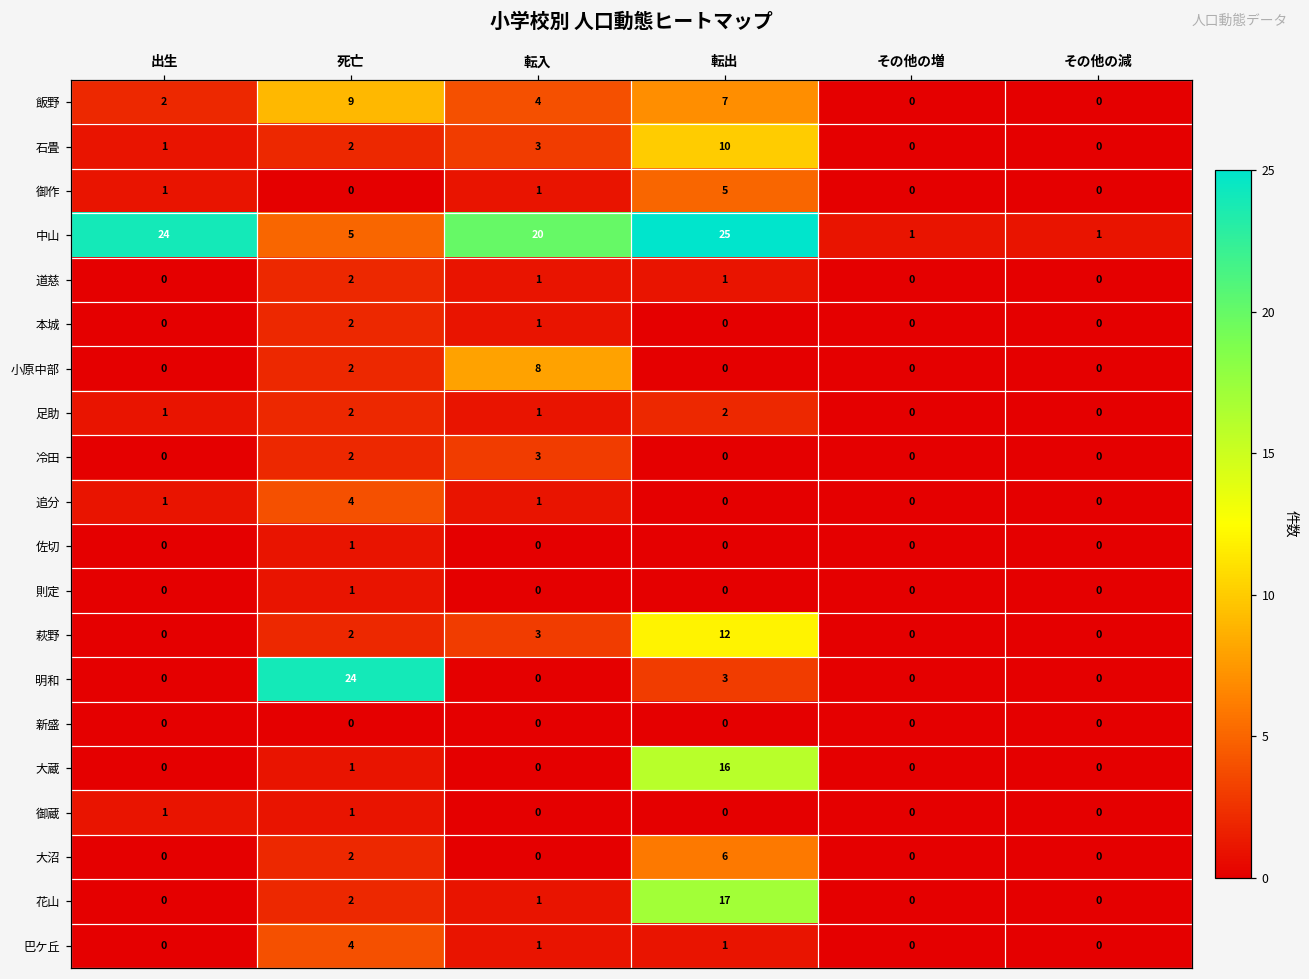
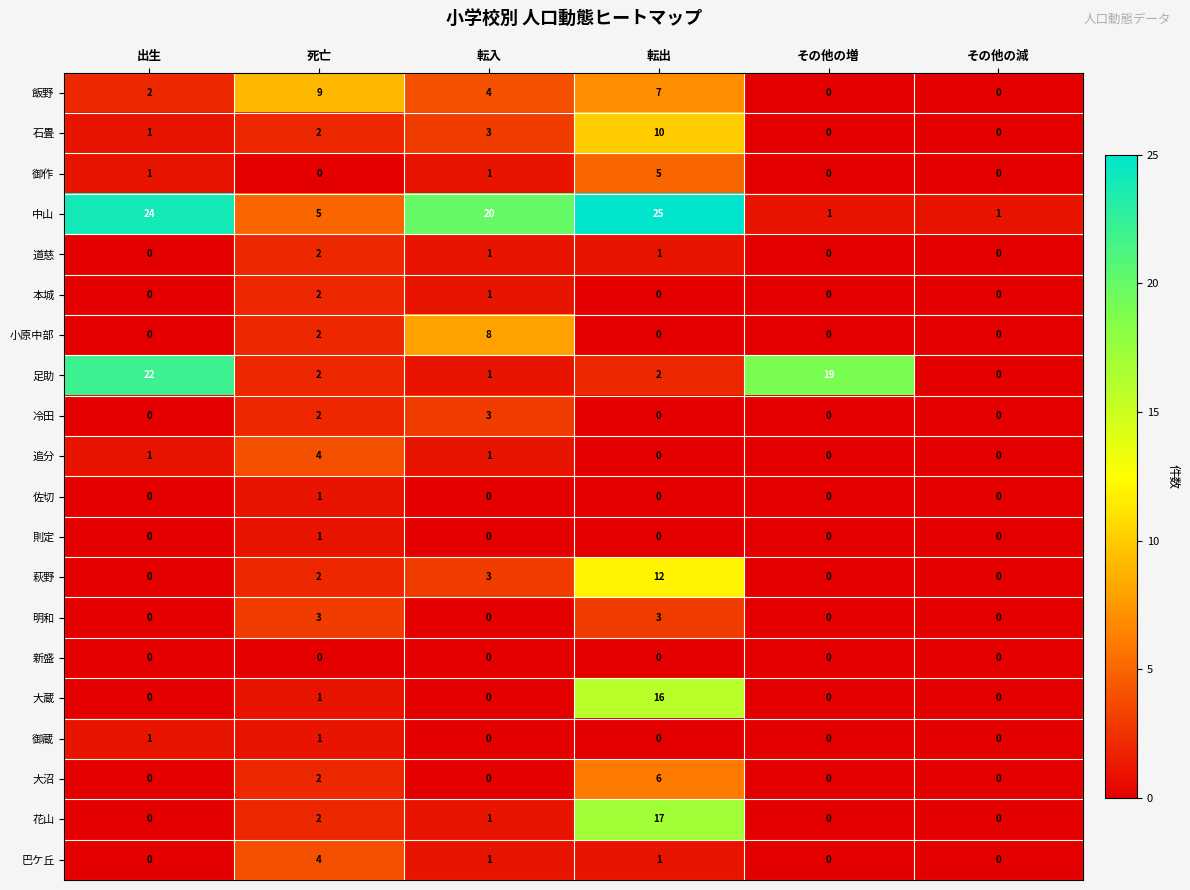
  {
    "飯野": {
      "出生": 2,
      "死亡": 9,
      "転入": 4,
      "転出": 7,
      "その他の増": 0,
      "その他の減": 0
    },
    "石畳": {
      "出生": 1,
      "死亡": 2,
      "転入": 3,
      "転出": 10,
      "その他の増": 0,
      "その他の減": 0
    },
    "御作": {
      "出生": 1,
      "死亡": 0,
      "転入": 1,
      "転出": 5,
      "その他の増": 0,
      "その他の減": 0
    },
    "中山": {
      "出生": 24,
      "死亡": 5,
      "転入": 20,
      "転出": 25,
      "その他の増": 1,
      "その他の減": 1
    },
    "道慈": {
      "出生": 0,
      "死亡": 2,
      "転入": 1,
      "転出": 1,
      "その他の増": 0,
      "その他の減": 0
    },
    "本城": {
      "出生": 0,
      "死亡": 2,
      "転入": 1,
      "転出": 0,
      "その他の増": 0,
      "その他の減": 0
    },
    "小原中部": {
      "出生": 0,
      "死亡": 2,
      "転入": 8,
      "転出": 0,
      "その他の増": 0,
      "その他の減": 0
    },
    "足助": {
-     "出生": 1,
+     "出生": 22,
      "死亡": 2,
      "転入": 1,
      "転出": 2,
-     "その他の増": 0,
+     "その他の増": 19,
      "その他の減": 0
    },
    "冷田": {
      "出生": 0,
      "死亡": 2,
      "転入": 3,
      "転出": 0,
      "その他の増": 0,
      "その他の減": 0
    },
    "追分": {
      "出生": 1,
      "死亡": 4,
      "転入": 1,
      "転出": 0,
      "その他の増": 0,
      "その他の減": 0
    },
    "佐切": {
      "出生": 0,
      "死亡": 1,
      "転入": 0,
      "転出": 0,
      "その他の増": 0,
      "その他の減": 0
    },
    "則定": {
      "出生": 0,
      "死亡": 1,
      "転入": 0,
      "転出": 0,
      "その他の増": 0,
      "その他の減": 0
    },
    "萩野": {
      "出生": 0,
      "死亡": 2,
      "転入": 3,
      "転出": 12,
      "その他の増": 0,
      "その他の減": 0
    },
    "明和": {
      "出生": 0,
-     "死亡": 24,
+     "死亡": 3,
      "転入": 0,
      "転出": 3,
      "その他の増": 0,
      "その他の減": 0
    },
    "新盛": {
      "出生": 0,
      "死亡": 0,
      "転入": 0,
      "転出": 0,
      "その他の増": 0,
      "その他の減": 0
    },
    "大蔵": {
      "出生": 0,
      "死亡": 1,
      "転入": 0,
      "転出": 16,
      "その他の増": 0,
      "その他の減": 0
    },
    "御蔵": {
      "出生": 1,
      "死亡": 1,
      "転入": 0,
      "転出": 0,
      "その他の増": 0,
      "その他の減": 0
    },
    "大沼": {
      "出生": 0,
      "死亡": 2,
      "転入": 0,
      "転出": 6,
      "その他の増": 0,
      "その他の減": 0
    },
    "花山": {
      "出生": 0,
      "死亡": 2,
      "転入": 1,
      "転出": 17,
      "その他の増": 0,
      "その他の減": 0
    },
    "巴ケ丘": {
      "出生": 0,
      "死亡": 4,
      "転入": 1,
      "転出": 1,
      "その他の増": 0,
      "その他の減": 0
    }
  }
